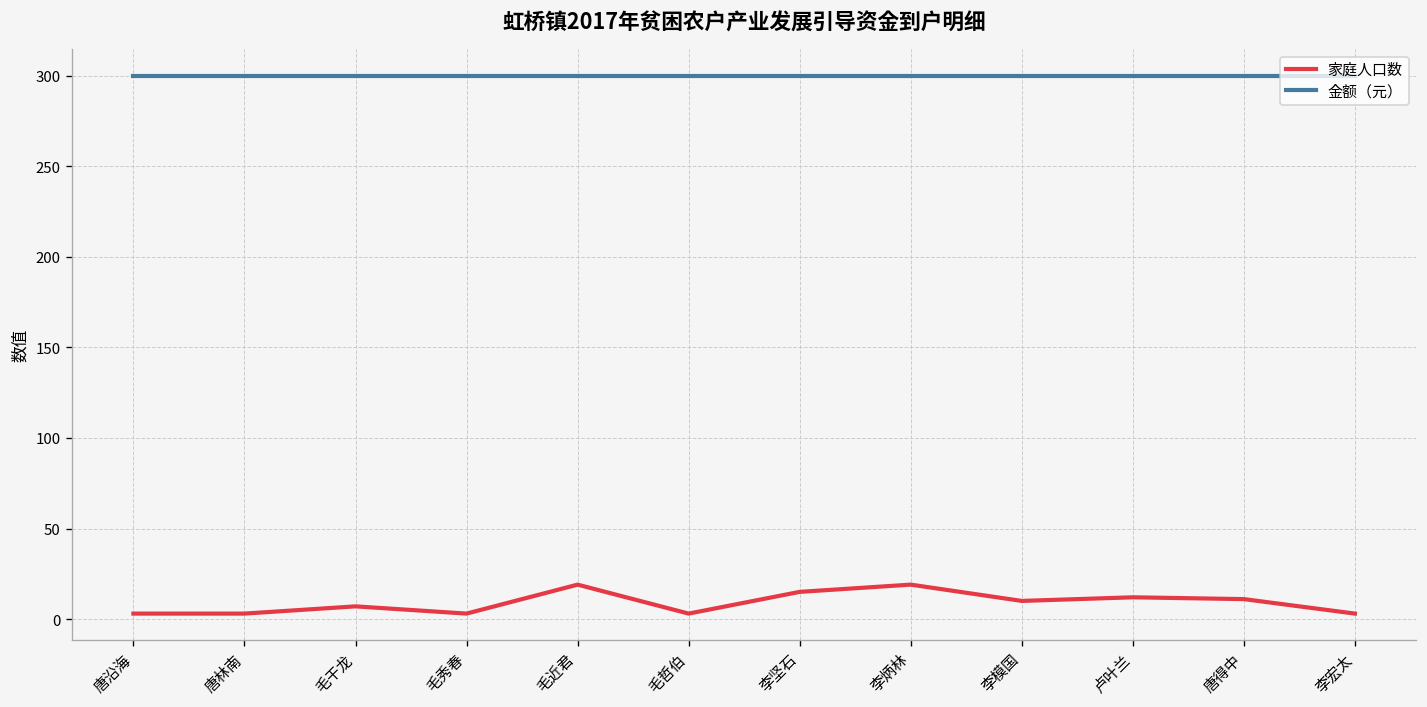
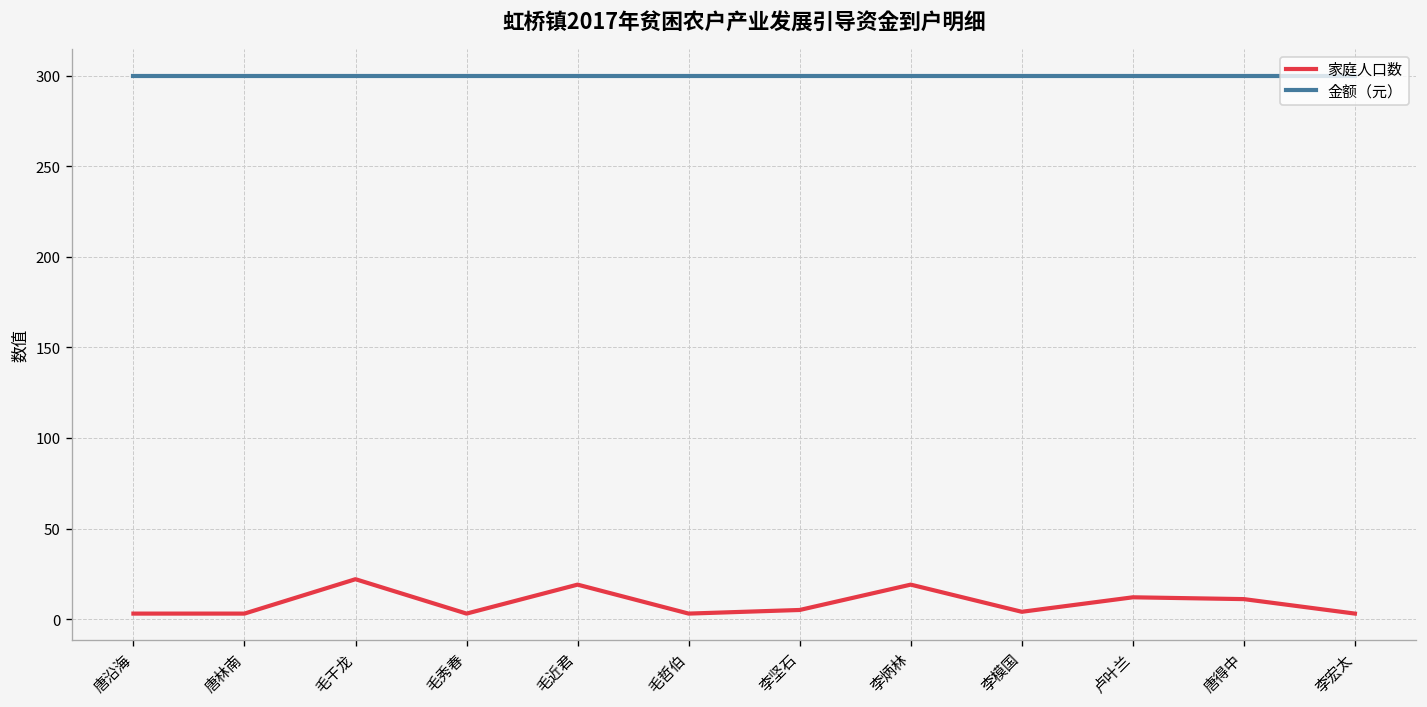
  {
    "家庭人口数": {
      "唐沿海": 3,
      "唐林南": 3,
-     "毛干龙": 7,
+     "毛干龙": 22,
      "毛秀春": 3,
      "毛近君": 19,
      "毛哲伯": 3,
-     "李坚石": 15,
+     "李坚石": 5,
      "李炳林": 19,
-     "李模国": 10,
+     "李模国": 4,
      "卢叶兰": 12,
      "唐得中": 11,
      "李宏太": 3
    },
    "金额（元）": {
      "唐沿海": 300,
      "唐林南": 300,
      "毛干龙": 300,
      "毛秀春": 300,
      "毛近君": 300,
      "毛哲伯": 300,
      "李坚石": 300,
      "李炳林": 300,
      "李模国": 300,
      "卢叶兰": 300,
      "唐得中": 300
    }
  }
